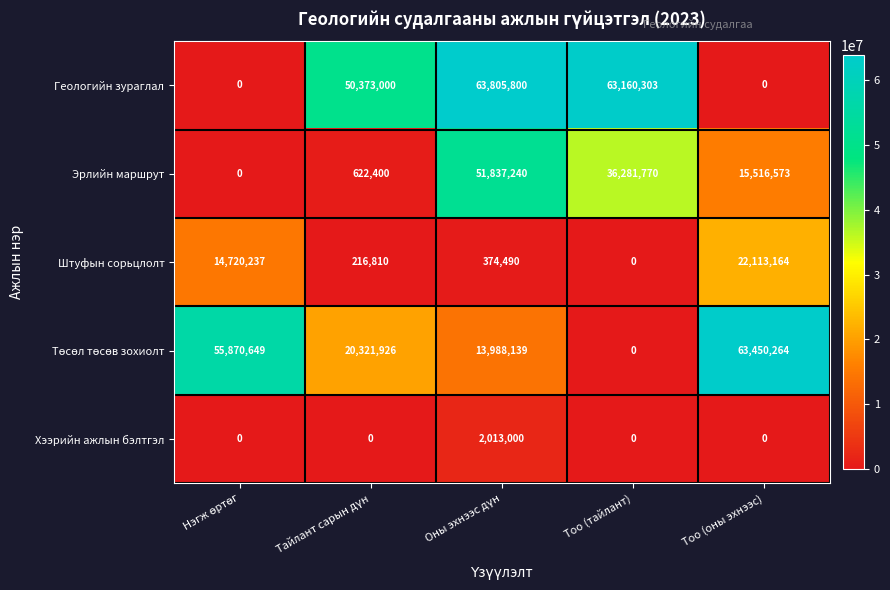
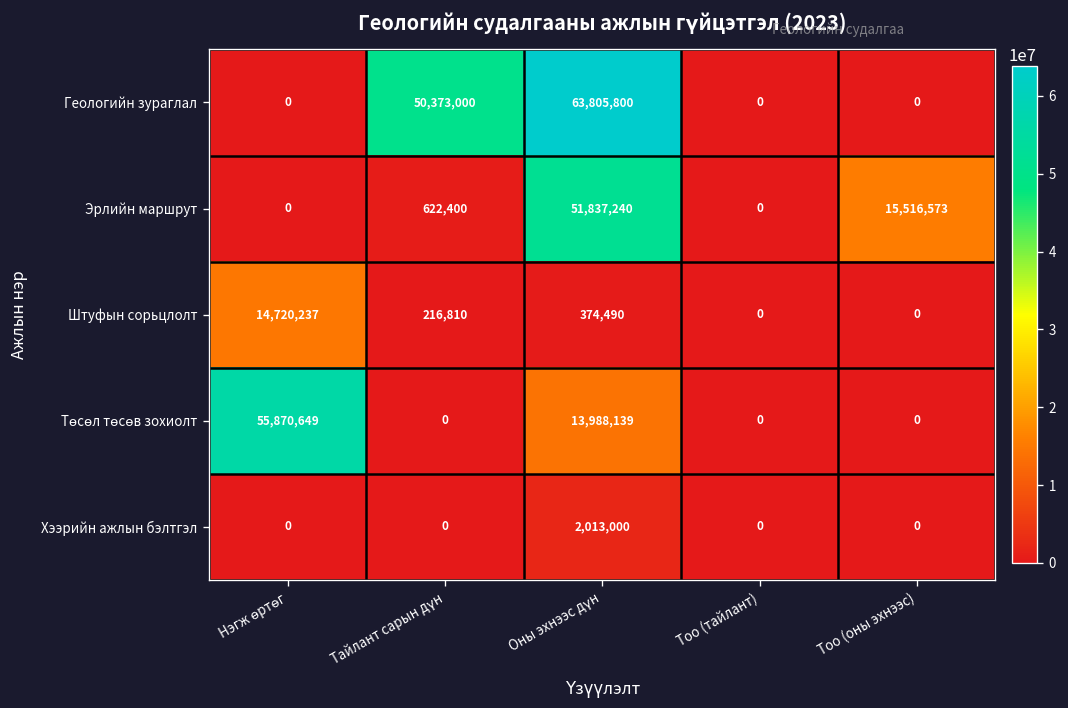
  {
    "Геологийн зураглал": {
      "Нэгж өртөг": "0",
      "Тайлант сарын дүн": "50,373,000",
      "Оны эхнээс дүн": "63,805,800",
-     "Тоо (тайлант)": "63,160,303",
+     "Тоо (тайлант)": "0",
      "Тоо (оны эхнээс)": "0"
    },
    "Эрлийн маршрут": {
      "Нэгж өртөг": "0",
      "Тайлант сарын дүн": "622,400",
      "Оны эхнээс дүн": "51,837,240",
-     "Тоо (тайлант)": "36,281,770",
+     "Тоо (тайлант)": "0",
      "Тоо (оны эхнээс)": "15,516,573"
    },
    "Штуфын сорьцлолт": {
      "Нэгж өртөг": "14,720,237",
      "Тайлант сарын дүн": "216,810",
      "Оны эхнээс дүн": "374,490",
      "Тоо (тайлант)": "0",
-     "Тоо (оны эхнээс)": "22,113,164"
+     "Тоо (оны эхнээс)": "0"
    },
    "Төсөл төсөв зохиолт": {
      "Нэгж өртөг": "55,870,649",
-     "Тайлант сарын дүн": "20,321,926",
+     "Тайлант сарын дүн": "0",
      "Оны эхнээс дүн": "13,988,139",
      "Тоо (тайлант)": "0",
-     "Тоо (оны эхнээс)": "63,450,264"
+     "Тоо (оны эхнээс)": "0"
    },
    "Хээрийн ажлын бэлтгэл": {
      "Нэгж өртөг": "0",
      "Тайлант сарын дүн": "0",
      "Оны эхнээс дүн": "2,013,000",
      "Тоо (тайлант)": "0",
      "Тоо (оны эхнээс)": "0"
    }
  }
